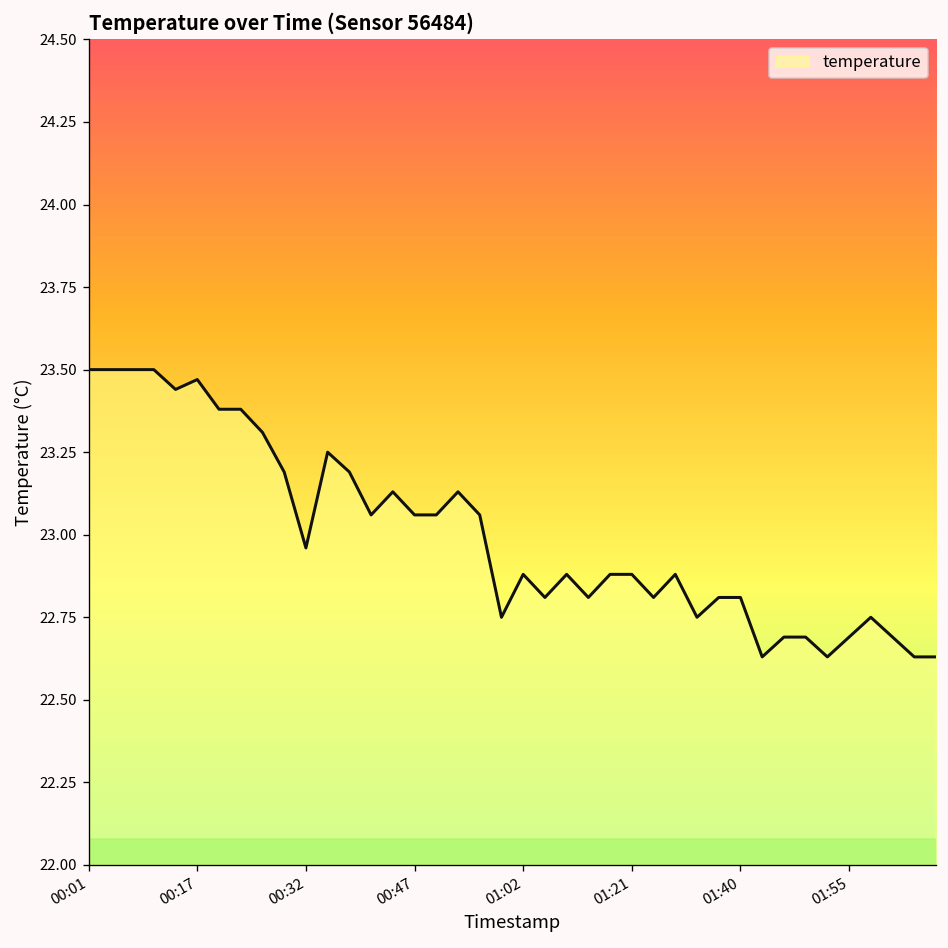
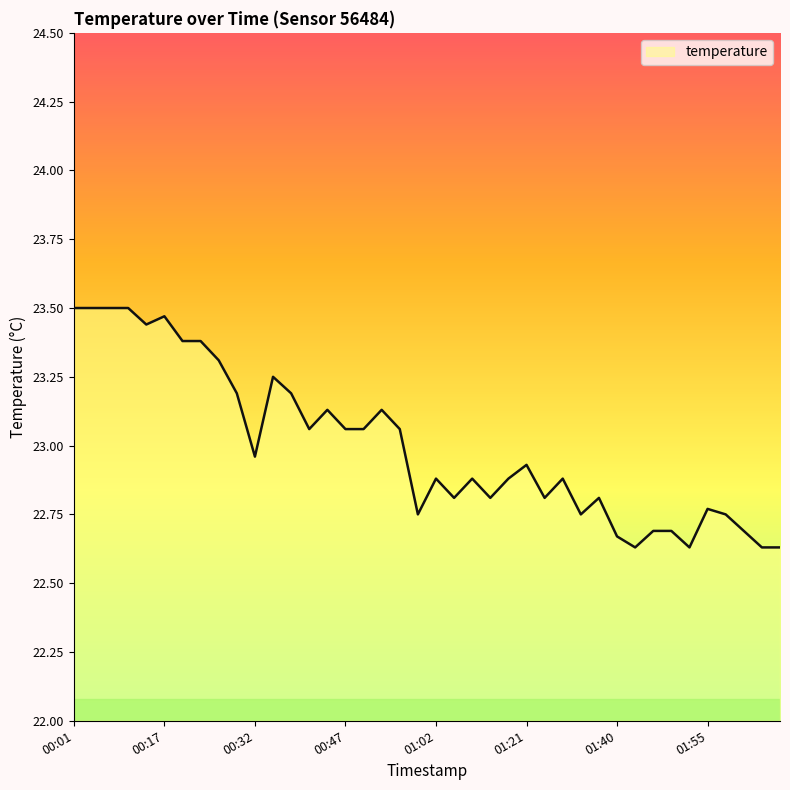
  {
    "00:01": 23.50,
    "00:17": 23.47,
    "00:32": 22.96,
    "00:47": 23.06,
    "01:02": 22.88,
-   "01:21": 22.88,
-   "01:40": 22.81,
-   "01:55": 22.69
+   "01:21": 22.93,
+   "01:40": 22.67,
+   "01:55": 22.77
  }
